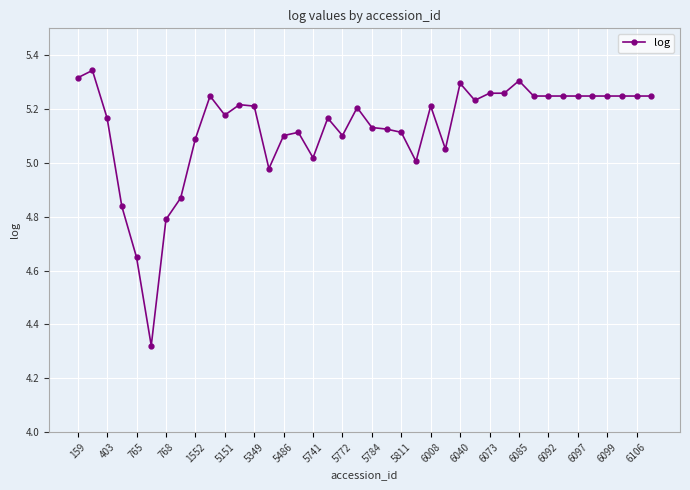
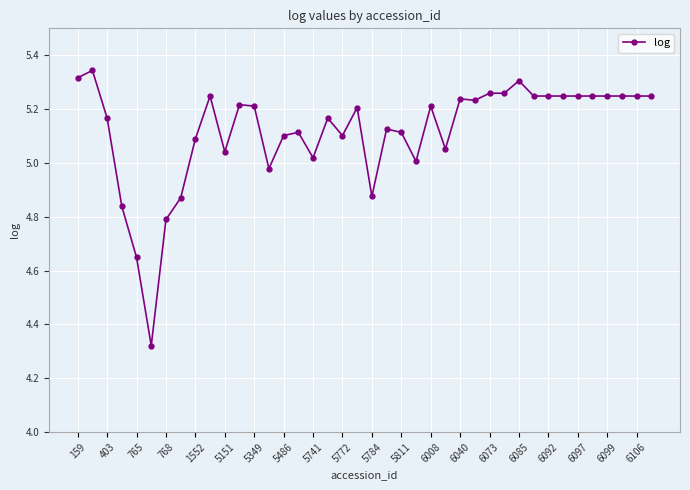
  {
    "159": 5.32,
    "403": 5.17,
    "765": 4.65,
    "768": 4.79,
    "1552": 5.09,
-   "5151": 5.18,
+   "5151": 5.04,
    "5349": 5.21,
    "5486": 5.10,
    "5741": 5.02,
    "5772": 5.10,
-   "5784": 5.13,
+   "5784": 4.88,
    "5811": 5.11,
    "6008": 5.21,
-   "6040": 5.30,
+   "6040": 5.24,
    "6073": 5.26,
    "6085": 5.31,
    "6092": 5.25,
    "6097": 5.25,
    "6099": 5.25,
    "6106": 5.25
  }
